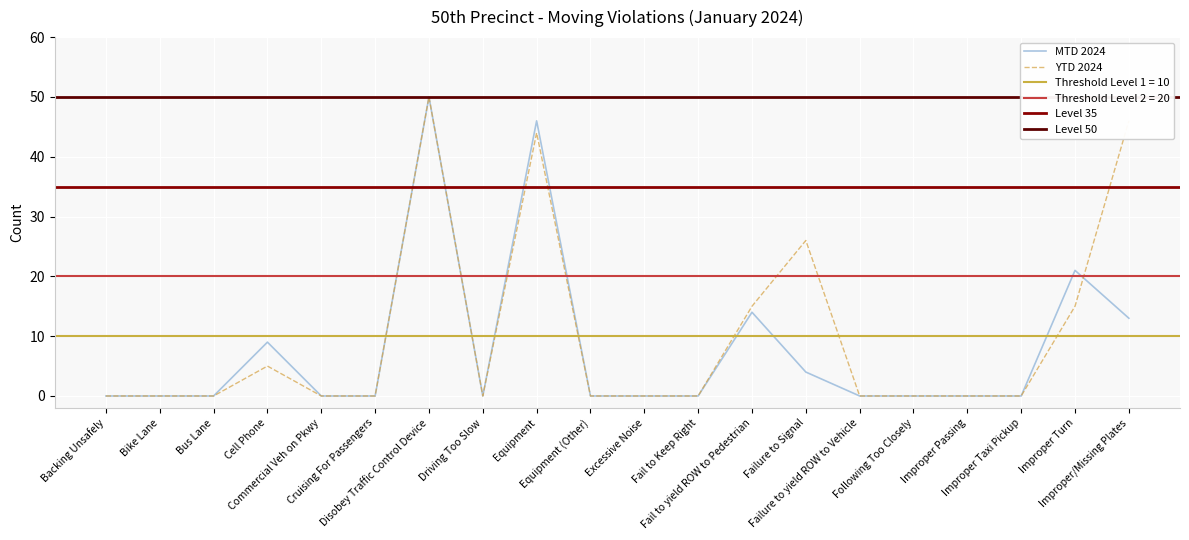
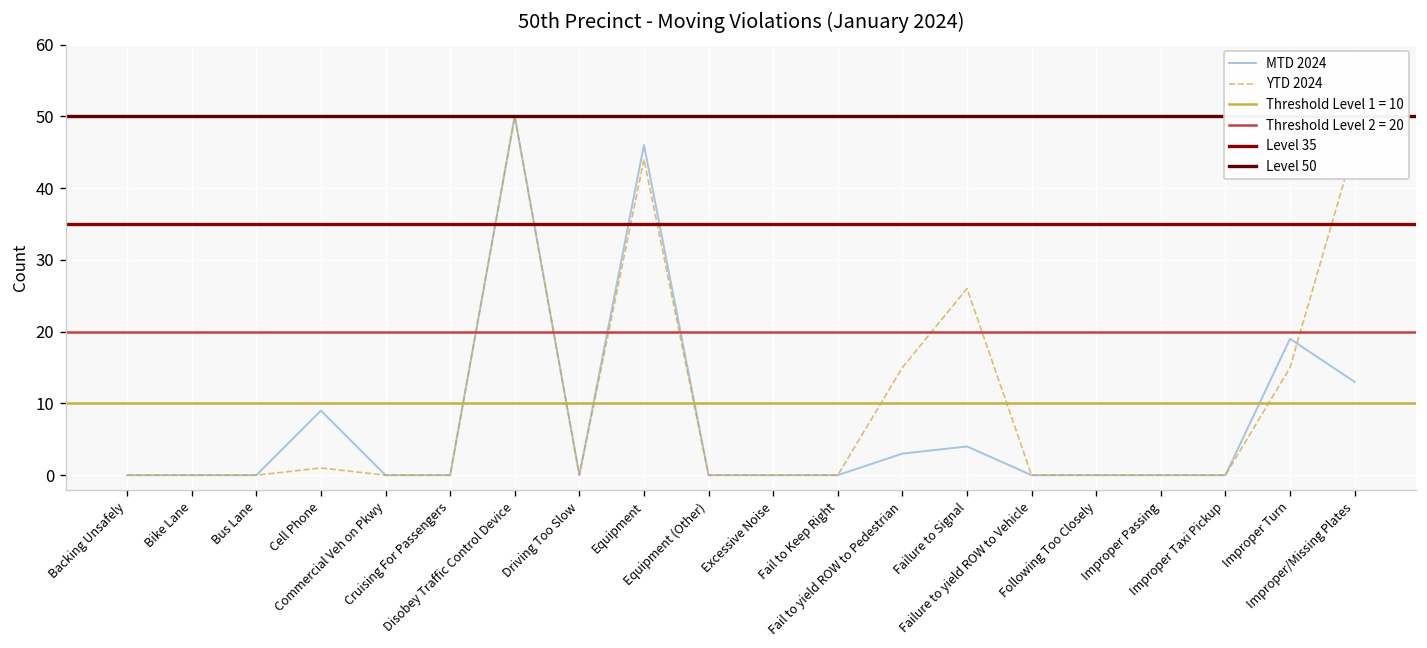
  {
    "MTD 2024": {
      "Cell Phone": 9,
      "Equipment": 46,
-     "Fail to yield ROW to Pedestrian": 14,
+     "Fail to yield ROW to Pedestrian": 3,
      "Failure to Signal": 4,
-     "Improper Turn": 21,
+     "Improper Turn": 19,
      "Improper/Missing Plates": 13
    },
    "YTD 2024": {
-     "Cell Phone": 5,
+     "Cell Phone": 1,
      "Equipment": 44,
      "Fail to yield ROW to Pedestrian": 15,
      "Failure to Signal": 26,
      "Improper Turn": 15
    }
  }
